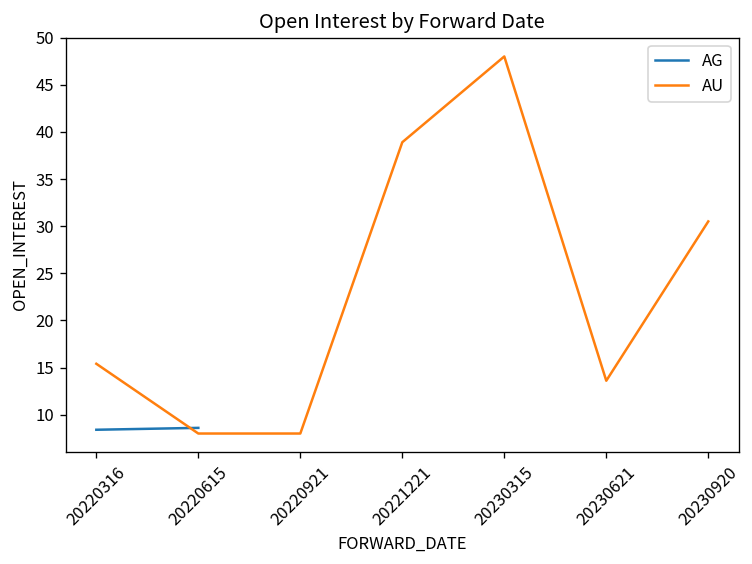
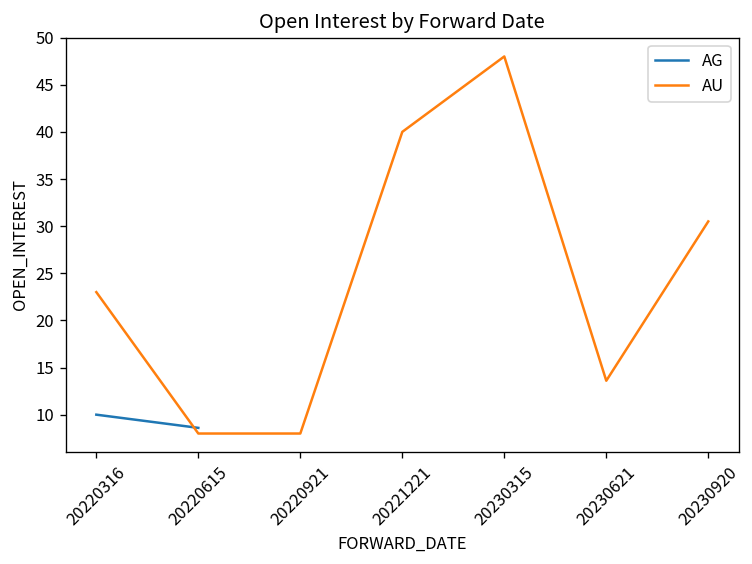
  {
    "AG": {
-     "20220316": 8,
+     "20220316": 10,
      "20220615": 9
    },
    "AU": {
-     "20220316": 15,
+     "20220316": 23,
      "20220615": 8,
      "20220921": 8,
-     "20221221": 39,
+     "20221221": 40,
      "20230315": 48,
      "20230621": 14,
      "20230920": 31
    }
  }
